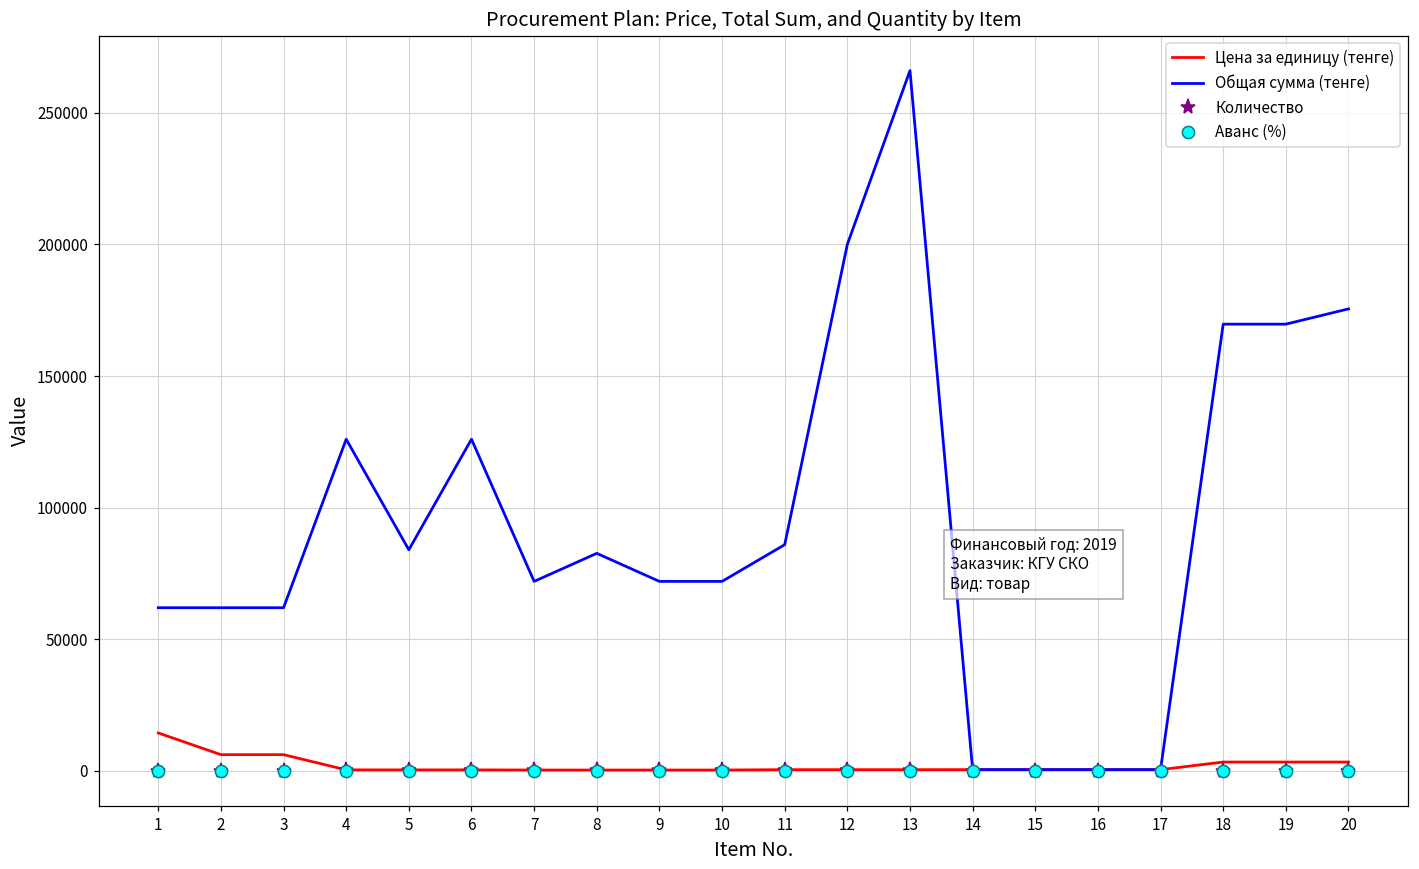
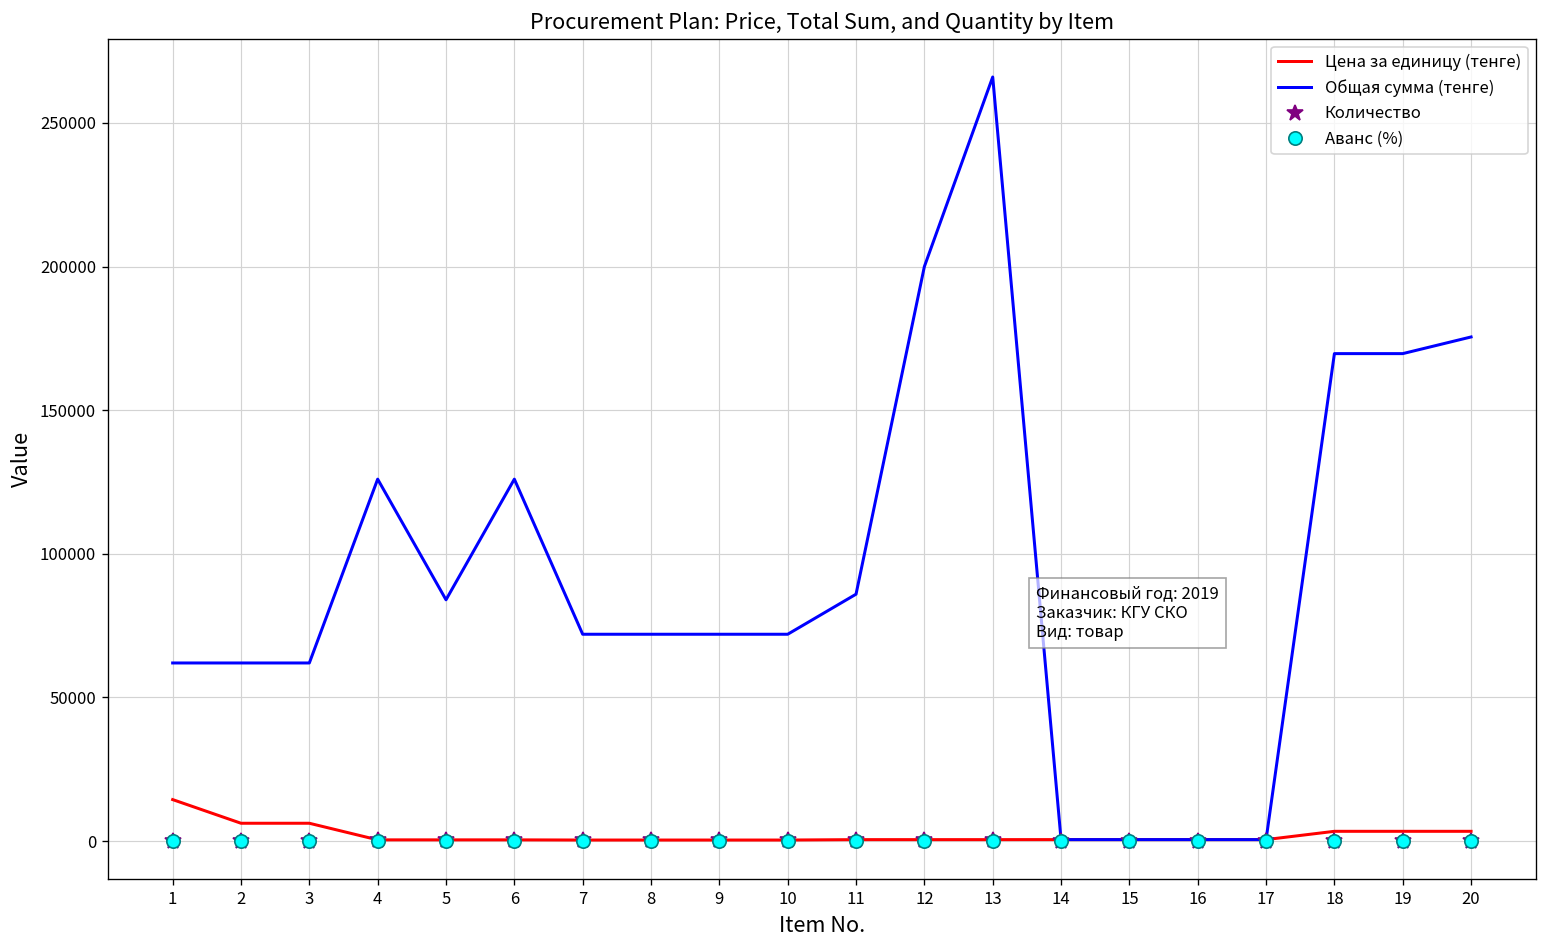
  {
    "Цена за единицу (тенге)": {
      "1": 14000,
      "2": 6000,
      "3": 6000,
      "18": 3000,
      "19": 3000,
      "20": 3000
    },
    "Общая сумма (тенге)": {
      "1": 62000,
      "2": 62000,
      "3": 62000,
      "4": 126000,
      "5": 84000,
      "6": 126000,
      "7": 72000,
-     "8": 83000,
+     "8": 72000,
      "9": 72000,
      "10": 72000,
      "11": 86000,
      "12": 200000,
      "13": 266000,
      "18": 170000,
      "19": 170000,
      "20": 175000
    }
  }
